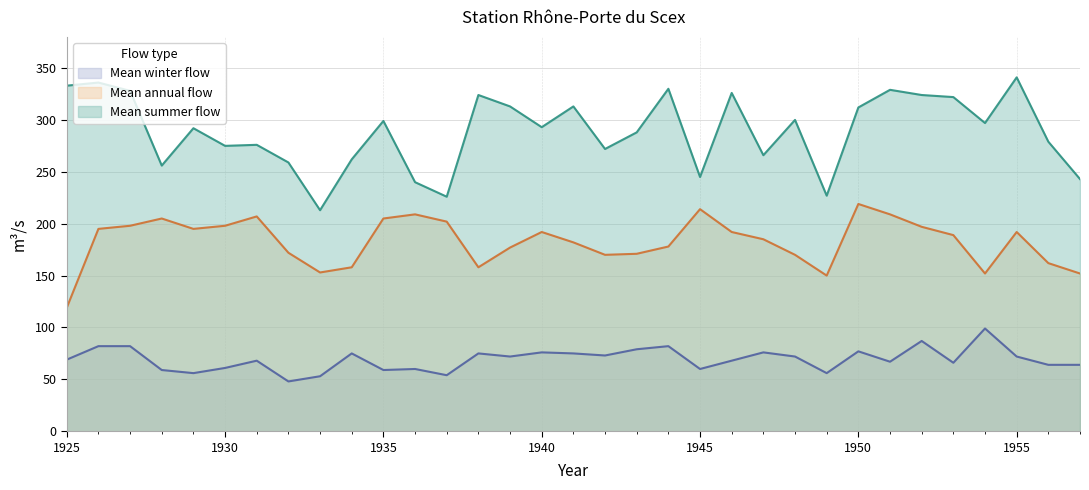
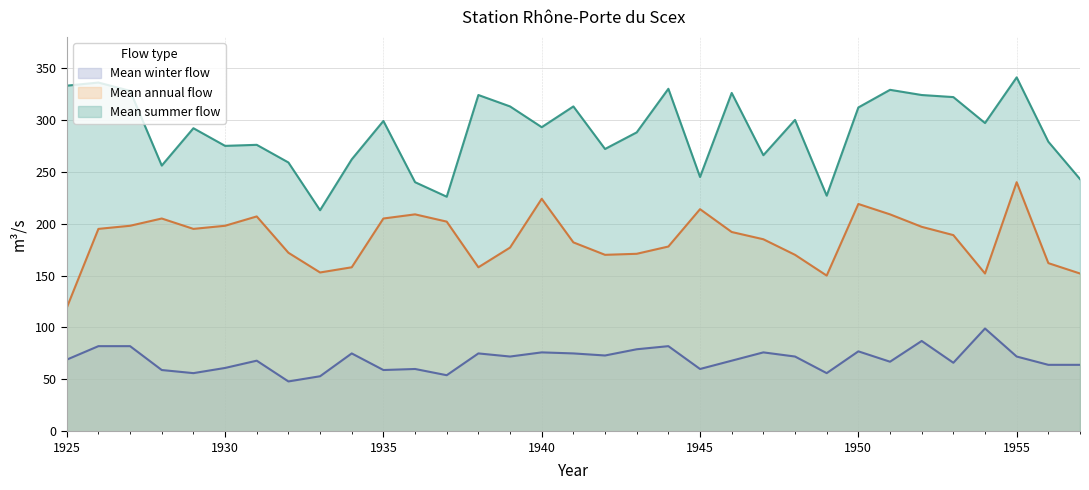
  {
    "Mean annual flow": {
      "1925": 119,
      "1930": 198,
      "1935": 205,
-     "1940": 192,
+     "1940": 224,
      "1945": 214,
      "1950": 219,
-     "1955": 192
+     "1955": 240
    }
  }
